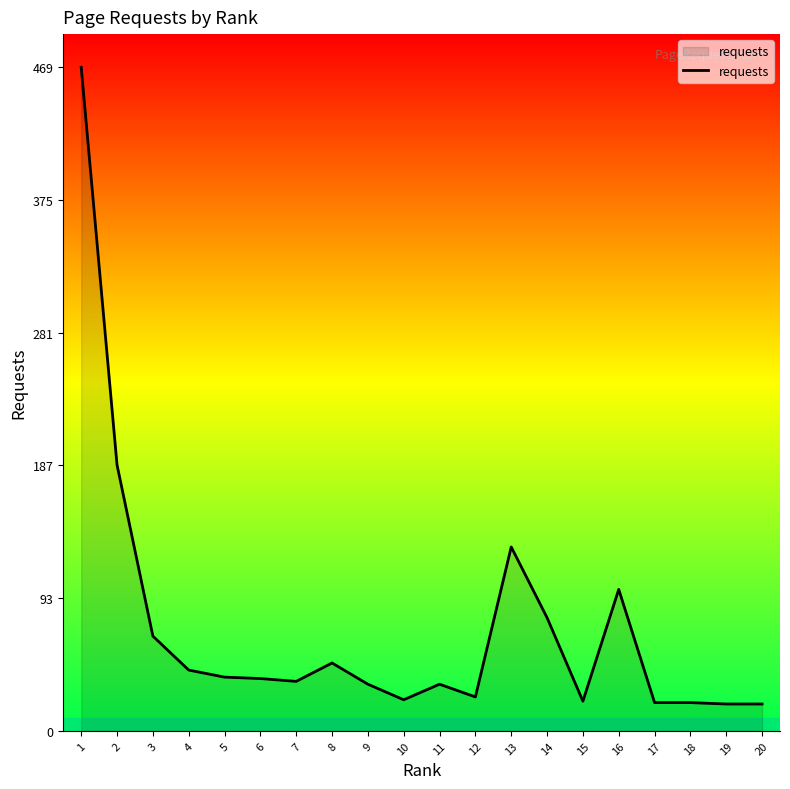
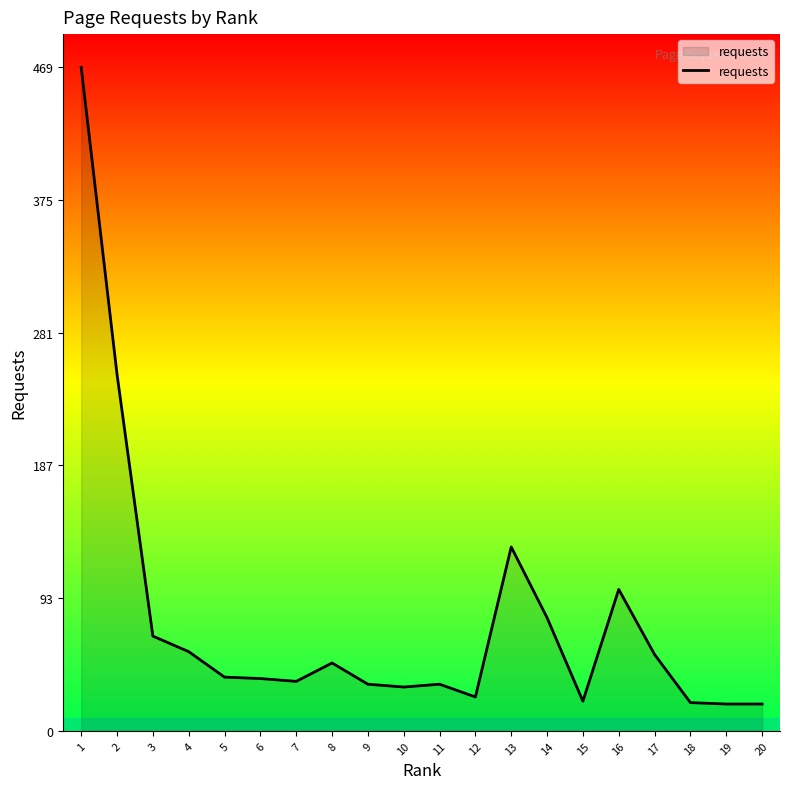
  {
    "1": 469,
-   "2": 188,
+   "2": 252,
    "3": 67,
-   "4": 43,
+   "4": 56,
    "5": 38,
    "6": 37,
    "7": 35,
    "8": 48,
    "9": 33,
-   "10": 22,
+   "10": 31,
    "11": 33,
    "12": 24,
    "13": 130,
    "14": 80,
    "15": 21,
    "16": 100,
-   "17": 20,
+   "17": 54,
    "18": 20,
    "19": 19,
    "20": 19
  }
